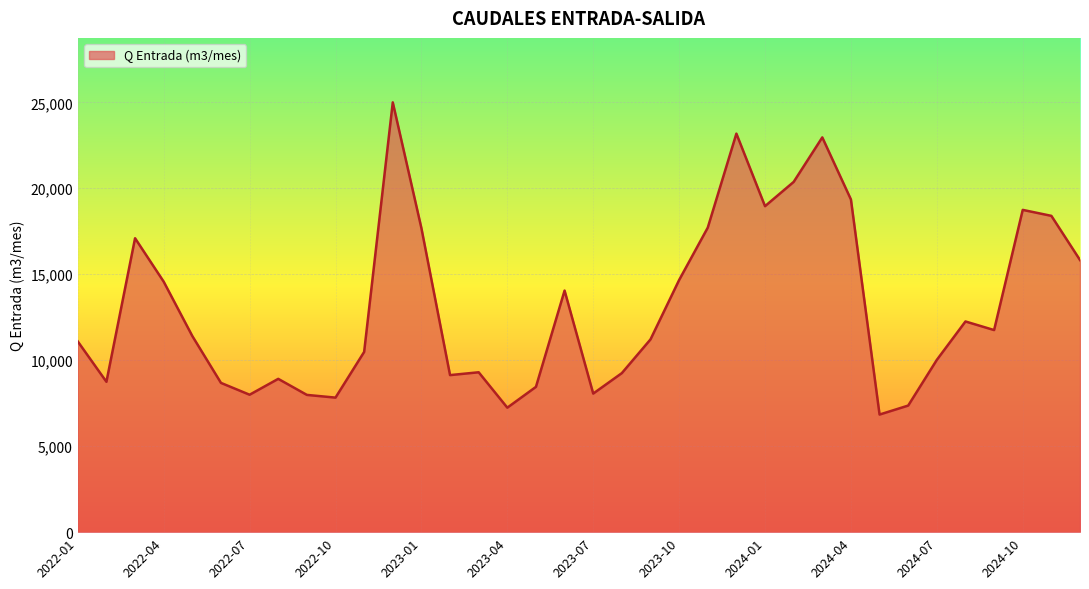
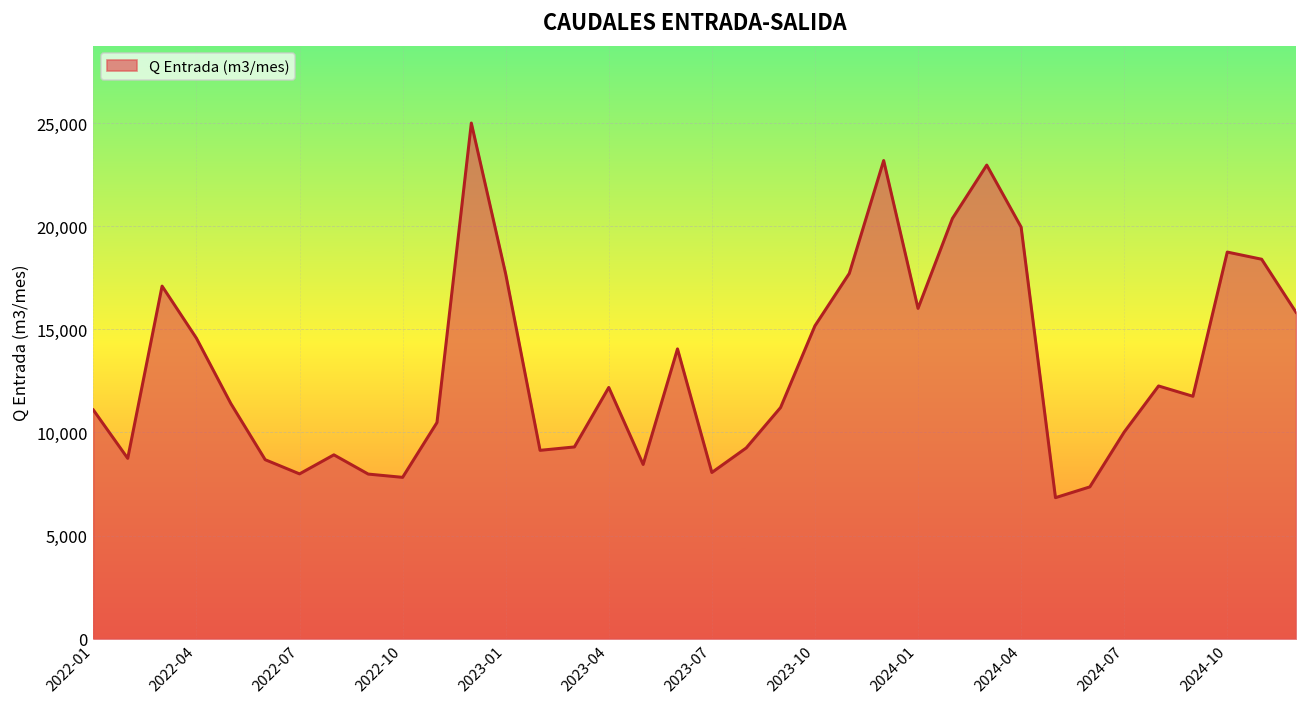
  {
    "2022-01": "11,100",
    "2022-04": "14,600",
    "2022-07": "8,000",
    "2022-10": "7,800",
    "2023-01": "17,700",
-   "2023-04": "7,200",
+   "2023-04": "12,200",
    "2023-07": "8,100",
-   "2023-10": "14,700",
-   "2024-01": "19,000",
-   "2024-04": "19,400",
+   "2023-10": "15,200",
+   "2024-01": "16,000",
+   "2024-04": "20,000",
    "2024-07": "10,000",
    "2024-10": "18,700"
  }
